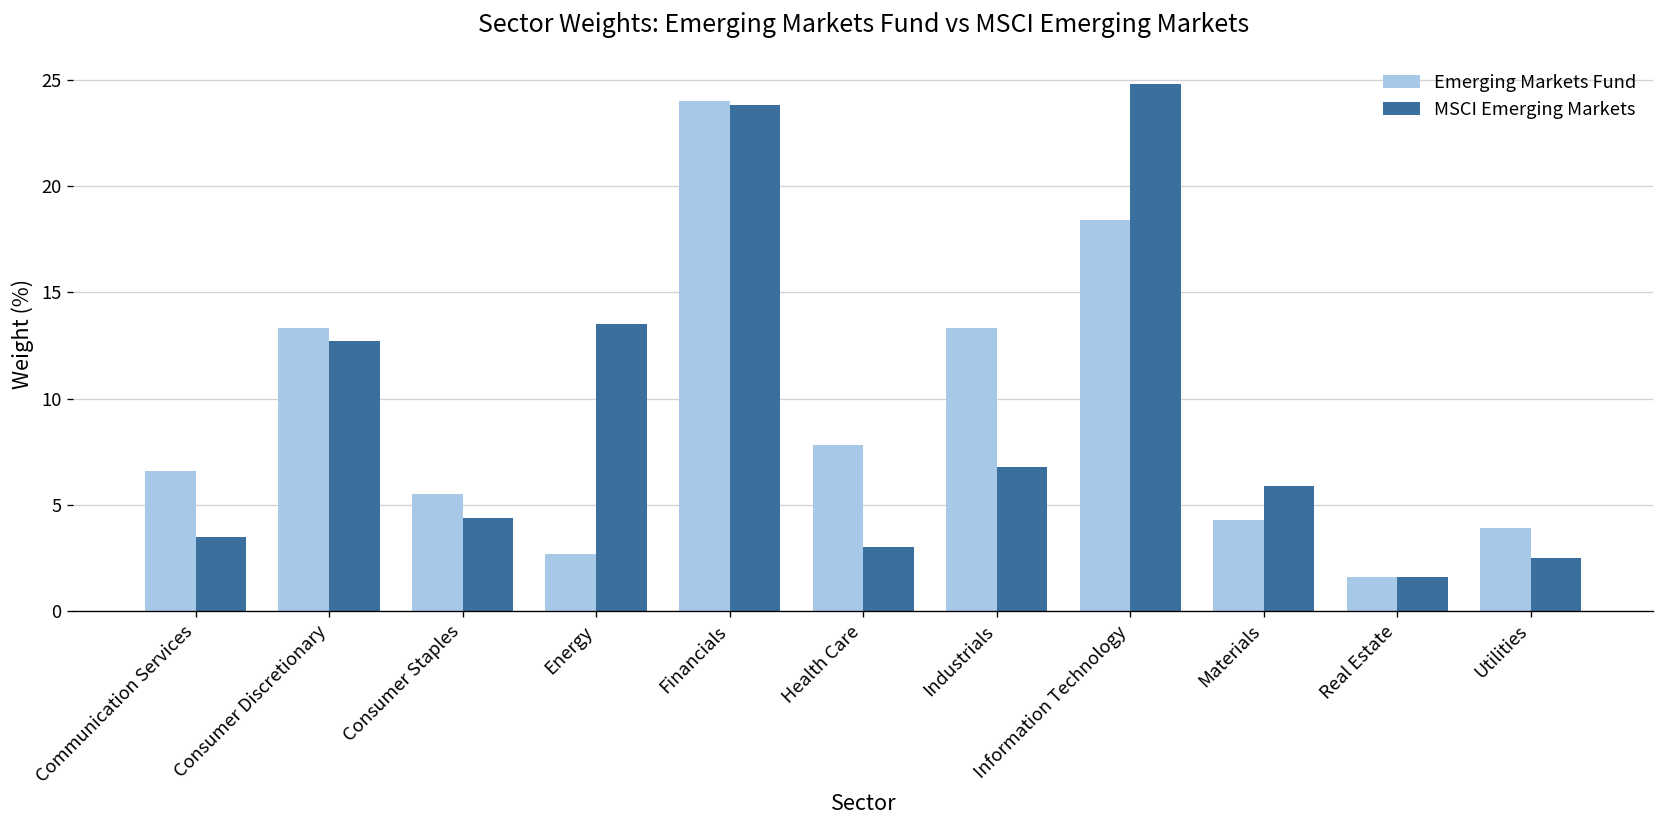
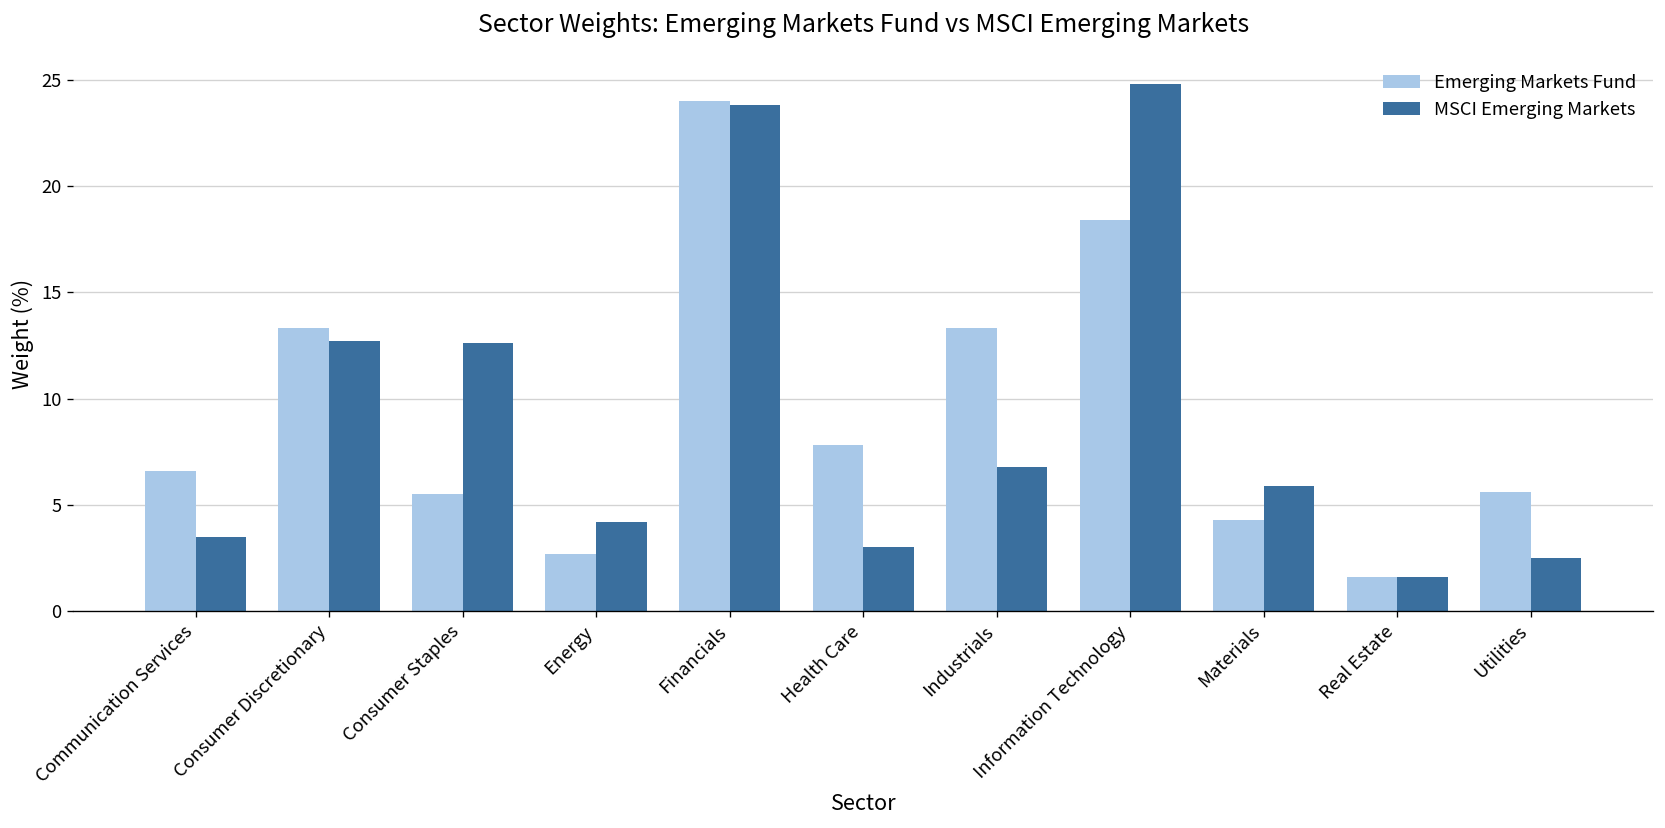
  {
    "Emerging Markets Fund": {
      "Communication Services": 6.6,
      "Consumer Discretionary": 13.3,
      "Consumer Staples": 5.5,
      "Energy": 2.7,
      "Financials": 24.0,
      "Health Care": 7.8,
      "Industrials": 13.3,
      "Information Technology": 18.4,
      "Materials": 4.3,
      "Real Estate": 1.6,
-     "Utilities": 3.9
+     "Utilities": 5.6
    },
    "MSCI Emerging Markets": {
      "Communication Services": 3.5,
      "Consumer Discretionary": 12.7,
-     "Consumer Staples": 4.4,
-     "Energy": 13.5,
+     "Consumer Staples": 12.6,
+     "Energy": 4.2,
      "Financials": 23.8,
      "Health Care": 3.0,
      "Industrials": 6.8,
      "Information Technology": 24.8,
      "Materials": 5.9,
      "Real Estate": 1.6,
      "Utilities": 2.5
    }
  }
